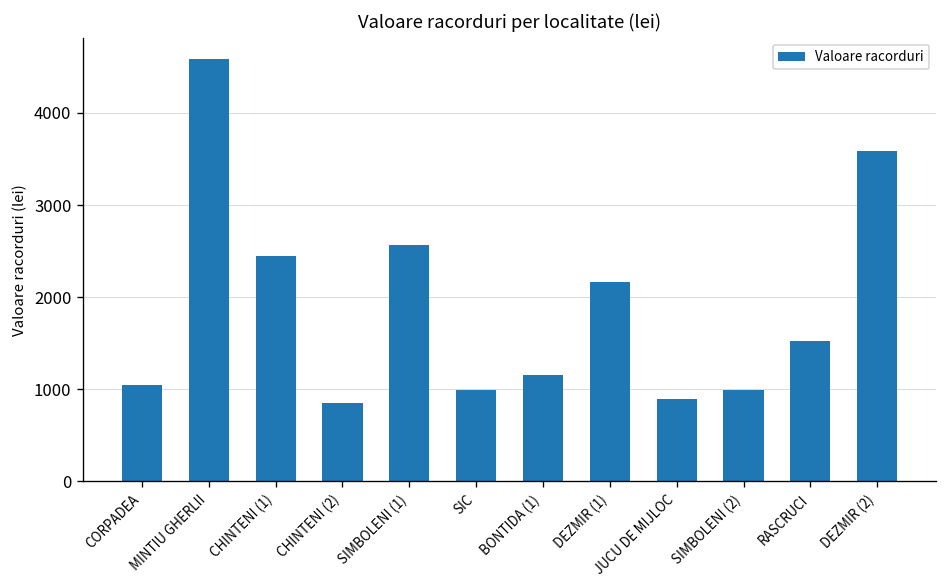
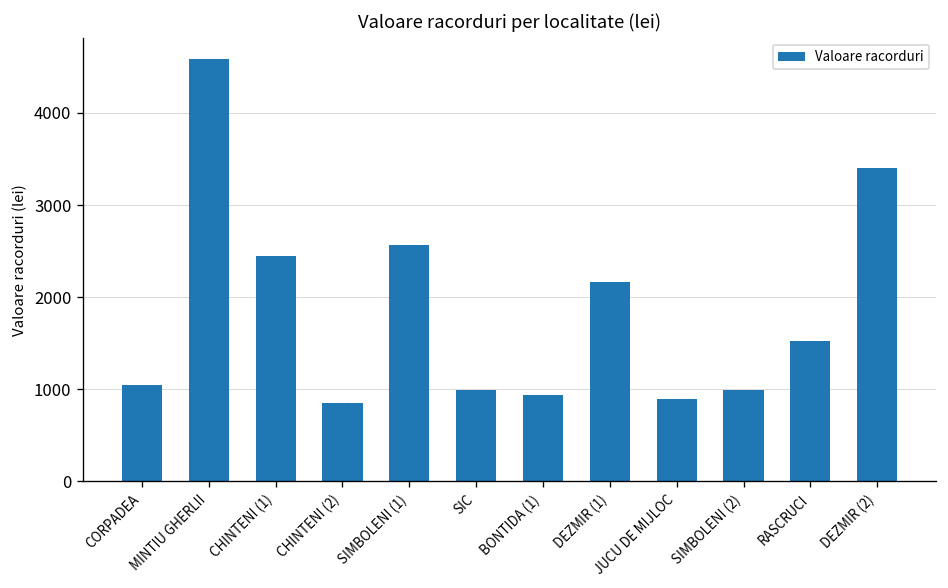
  {
    "CORPADEA": 1000,
    "MINTIU GHERLII": 4600,
    "CHINTENI (1)": 2500,
    "CHINTENI (2)": 800,
    "SIMBOLENI (1)": 2600,
    "SIC": 1000,
-   "BONTIDA (1)": 1200,
+   "BONTIDA (1)": 900,
    "DEZMIR (1)": 2200,
    "JUCU DE MIJLOC": 900,
    "SIMBOLENI (2)": 1000,
    "RASCRUCI": 1500,
-   "DEZMIR (2)": 3600
+   "DEZMIR (2)": 3400
  }
